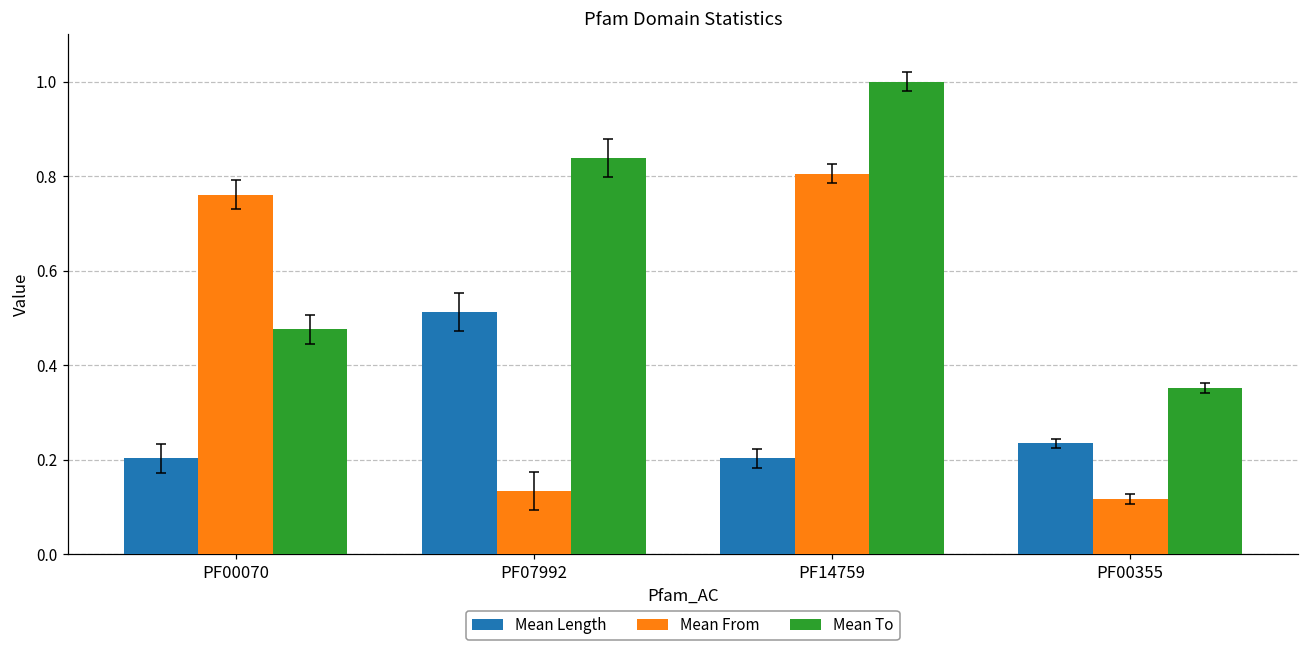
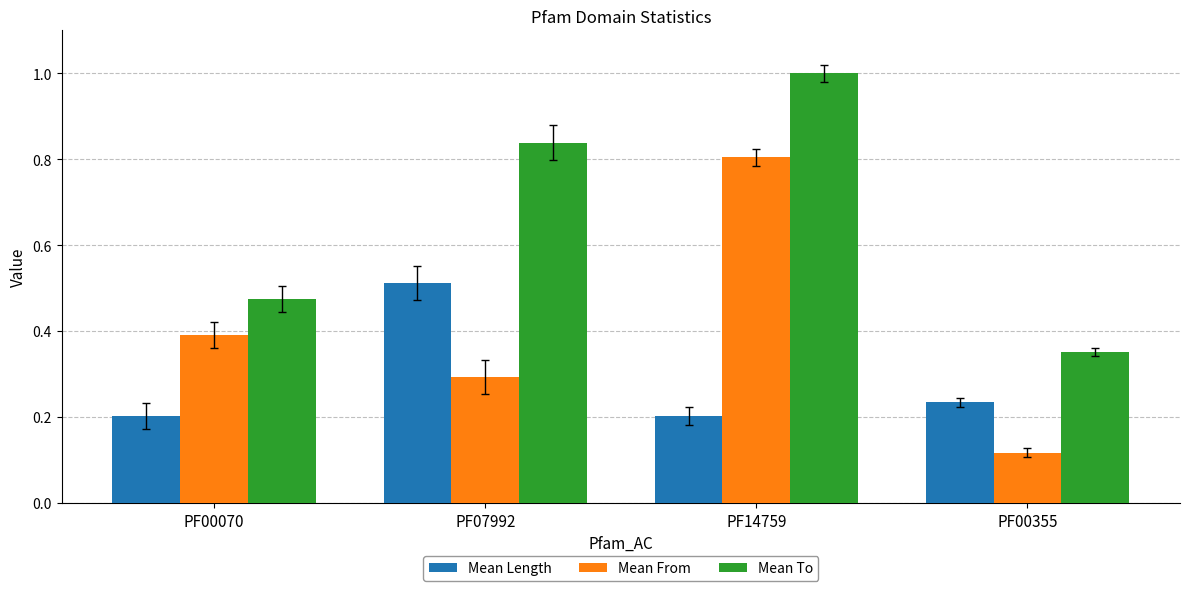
  {
    "Mean From": {
-     "PF00070": 0.76,
-     "PF07992": 0.13,
+     "PF00070": 0.39,
+     "PF07992": 0.29,
      "PF14759": 0.80,
      "PF00355": 0.12
    },
    "Mean To": {
      "PF00070": 0.48,
      "PF07992": 0.84,
      "PF14759": 1.00,
      "PF00355": 0.35
    }
  }
